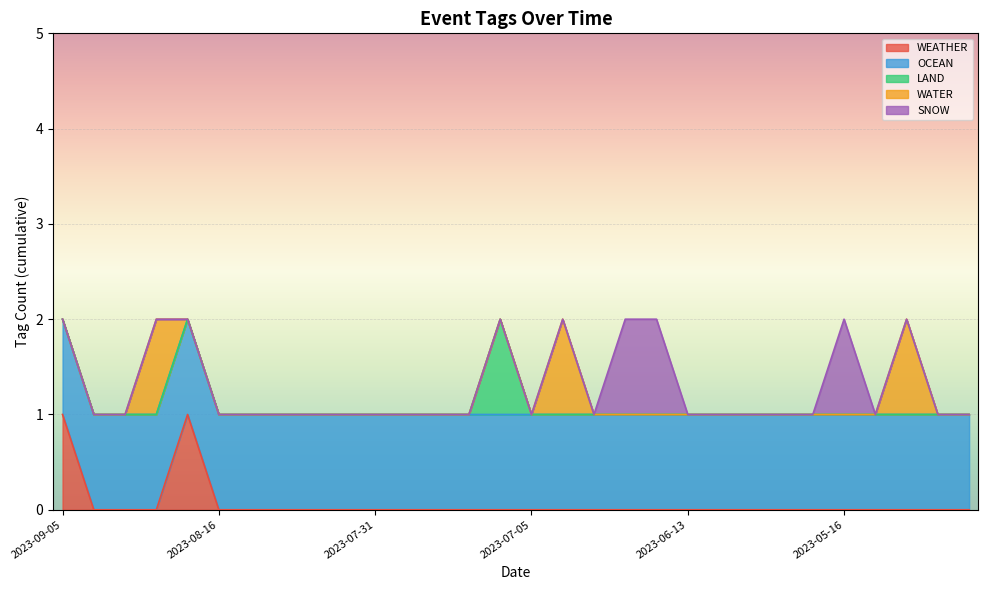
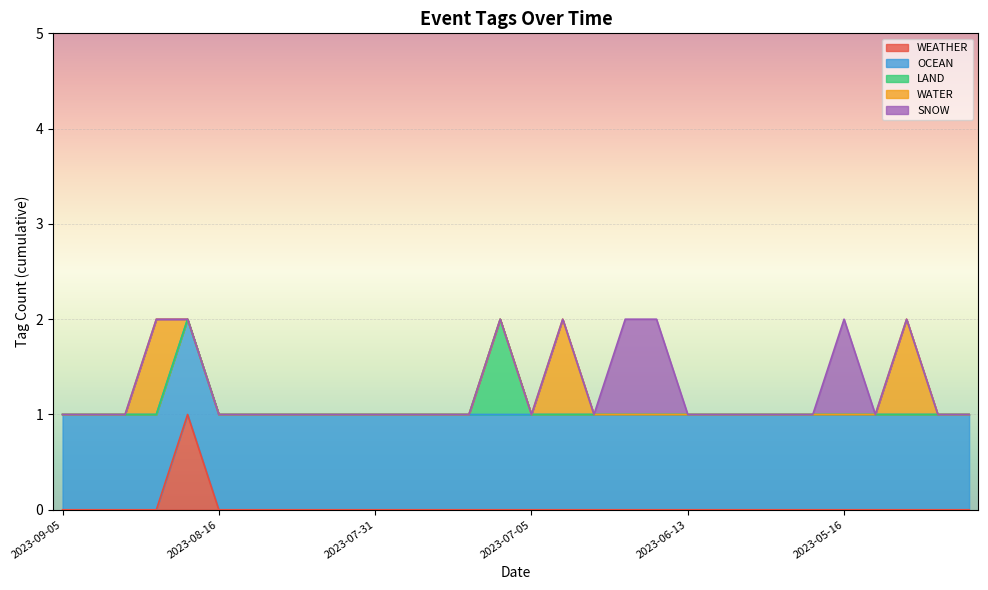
  {
    "WEATHER": {
-     "2023-09-05": 1,
+     "2023-09-05": 0,
      "2023-08-16": 0,
      "2023-07-31": 0,
      "2023-07-05": 0,
      "2023-06-13": 0,
      "2023-05-16": 0
    },
    "SNOW": {
      "2023-05-16": 1
    }
  }
